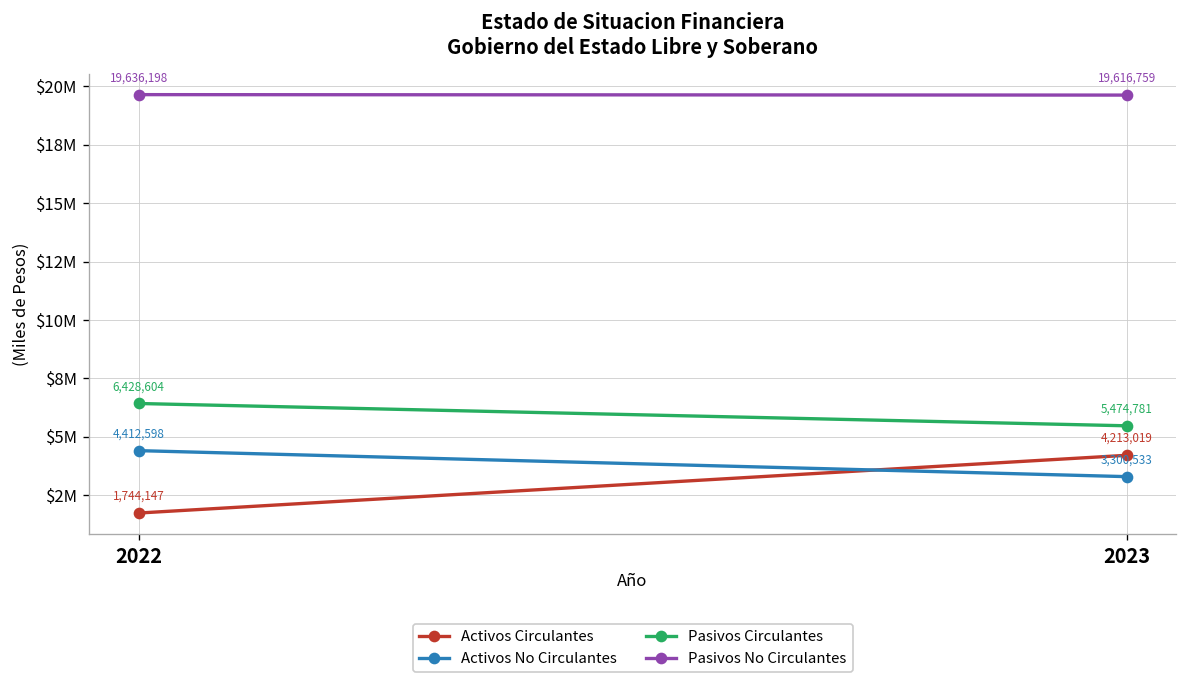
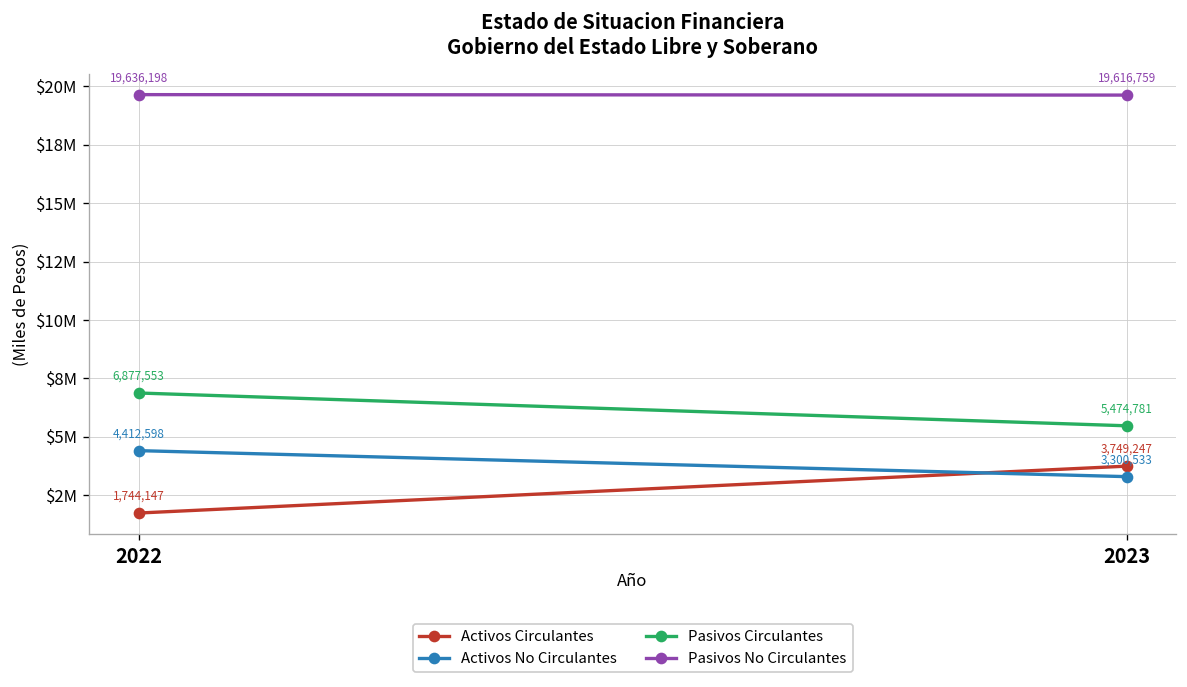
  {
    "Activos Circulantes": {
      "2022": "1,744,147",
-     "2023": "4,213,019"
+     "2023": "3,749,247"
    },
    "Activos No Circulantes": {
      "2022": "4,412,598"
    },
    "Pasivos Circulantes": {
-     "2022": "6,428,604",
+     "2022": "6,877,553",
      "2023": "5,474,781"
    },
    "Pasivos No Circulantes": {
      "2022": "19,636,198",
      "2023": "19,616,759"
    }
  }
